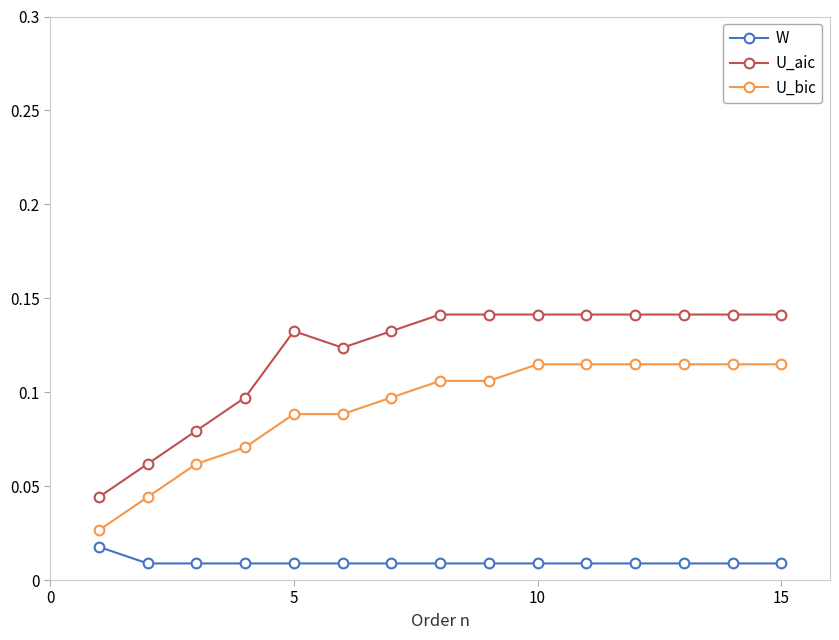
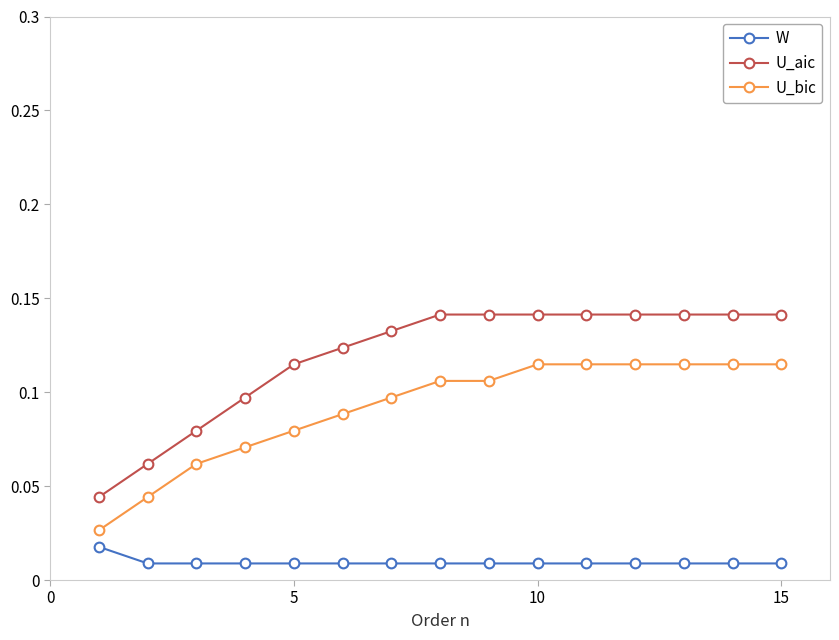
  {
    "W": {
      "5": 0.009,
      "10": 0.009,
      "15": 0.009
    },
    "U_aic": {
-     "5": 0.133,
+     "5": 0.115,
      "10": 0.141,
      "15": 0.141
    },
    "U_bic": {
-     "5": 0.088,
+     "5": 0.080,
      "10": 0.115,
      "15": 0.115
    }
  }
